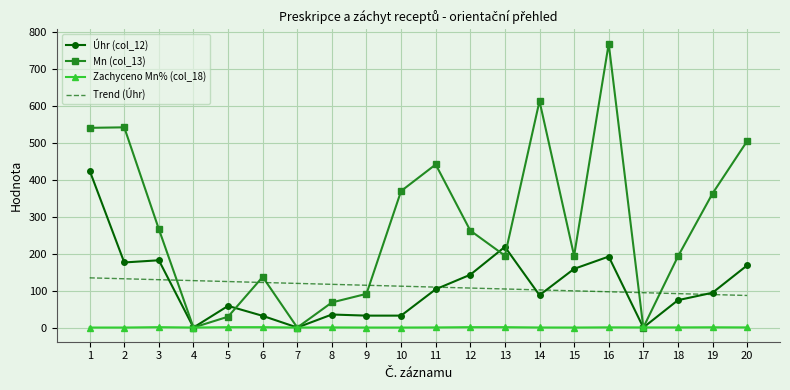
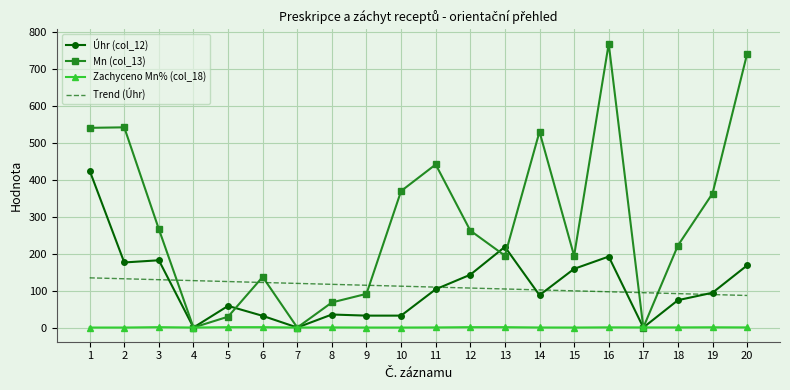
  {
    "Mn (col_13)": {
      "1": 540,
      "2": 540,
      "3": 270,
      "5": 30,
      "6": 140,
      "8": 70,
      "9": 90,
      "10": 370,
      "11": 440,
      "12": 260,
      "13": 190,
-     "14": 610,
+     "14": 530,
      "15": 190,
      "16": 770,
-     "18": 190,
+     "18": 220,
      "19": 360,
-     "20": 510
+     "20": 740
    },
    "Zachyceno Mn% (col_18)": {
      "1": 0,
      "2": 0,
      "3": 0,
      "5": 0,
      "6": 0,
      "8": 0,
      "9": 0,
      "10": 0,
      "11": 0,
      "12": 0,
      "13": 0,
      "14": 0,
      "15": 0,
      "16": 0,
      "18": 0,
      "19": 0,
      "20": 0
    }
  }
